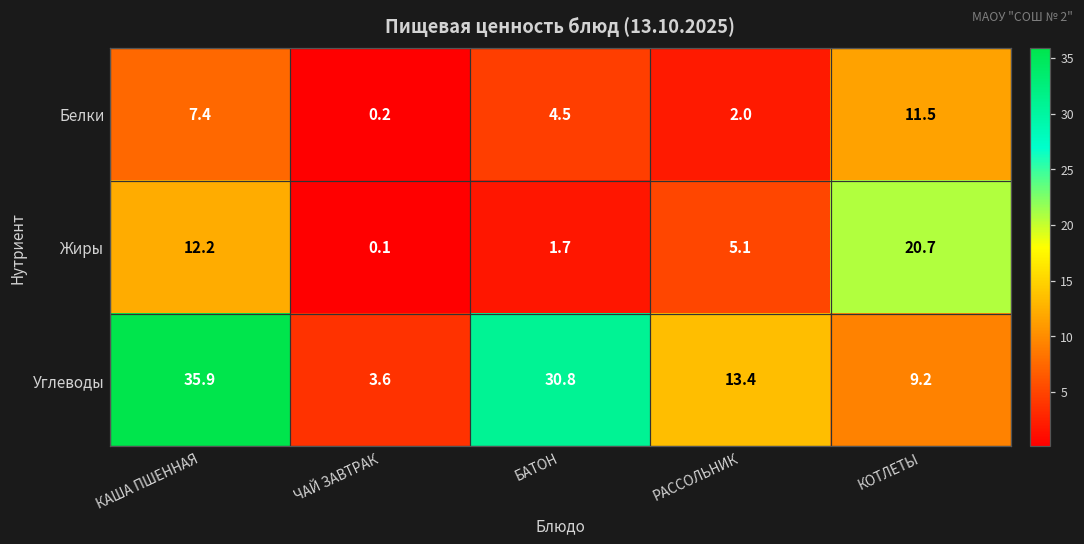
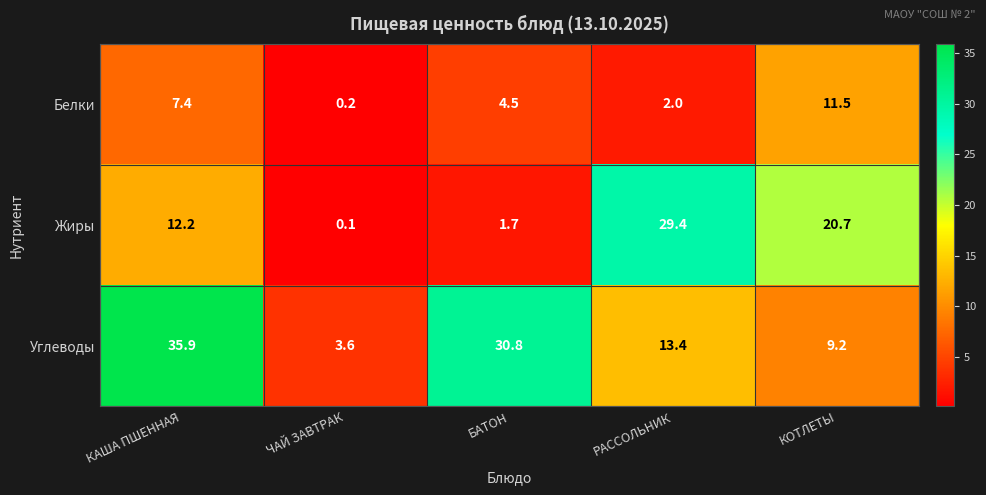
  {
    "Белки": {
      "КАША ПШЕННАЯ": 7.4,
      "ЧАЙ ЗАВТРАК": 0.2,
      "БАТОН": 4.5,
      "РАССОЛЬНИК": 2.0,
      "КОТЛЕТЫ": 11.5
    },
    "Жиры": {
      "КАША ПШЕННАЯ": 12.2,
      "ЧАЙ ЗАВТРАК": 0.1,
      "БАТОН": 1.7,
-     "РАССОЛЬНИК": 5.1,
+     "РАССОЛЬНИК": 29.4,
      "КОТЛЕТЫ": 20.7
    },
    "Углеводы": {
      "КАША ПШЕННАЯ": 35.9,
      "ЧАЙ ЗАВТРАК": 3.6,
      "БАТОН": 30.8,
      "РАССОЛЬНИК": 13.4,
      "КОТЛЕТЫ": 9.2
    }
  }
